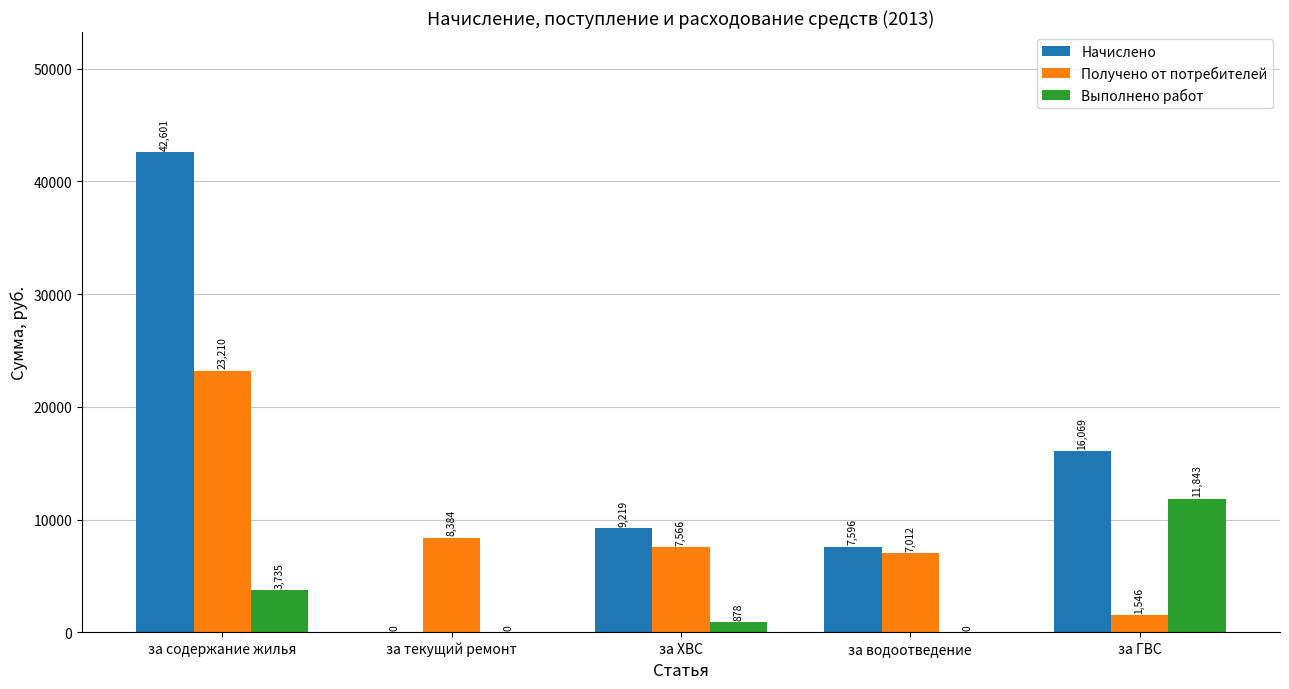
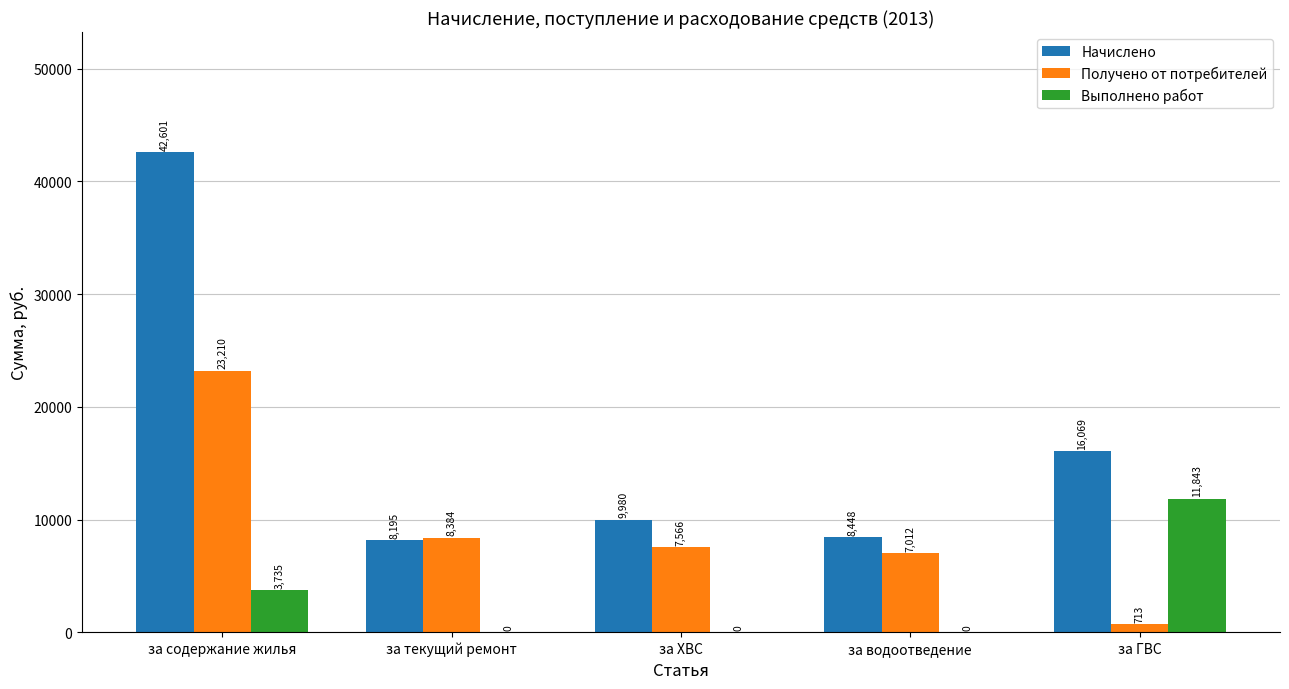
  {
    "Начислено": {
      "за содержание жилья": "42,601",
-     "за текущий ремонт": "0",
-     "за ХВС": "9,219",
-     "за водоотведение": "7,596",
+     "за текущий ремонт": "8,195",
+     "за ХВС": "9,980",
+     "за водоотведение": "8,448",
      "за ГВС": "16,069"
    },
    "Получено от потребителей": {
      "за содержание жилья": "23,210",
      "за текущий ремонт": "8,384",
      "за ХВС": "7,566",
      "за водоотведение": "7,012",
-     "за ГВС": "1,546"
+     "за ГВС": "713"
    },
    "Выполнено работ": {
      "за содержание жилья": "3,735",
      "за текущий ремонт": "0",
-     "за ХВС": "878",
+     "за ХВС": "0",
      "за водоотведение": "0",
      "за ГВС": "11,843"
    }
  }
